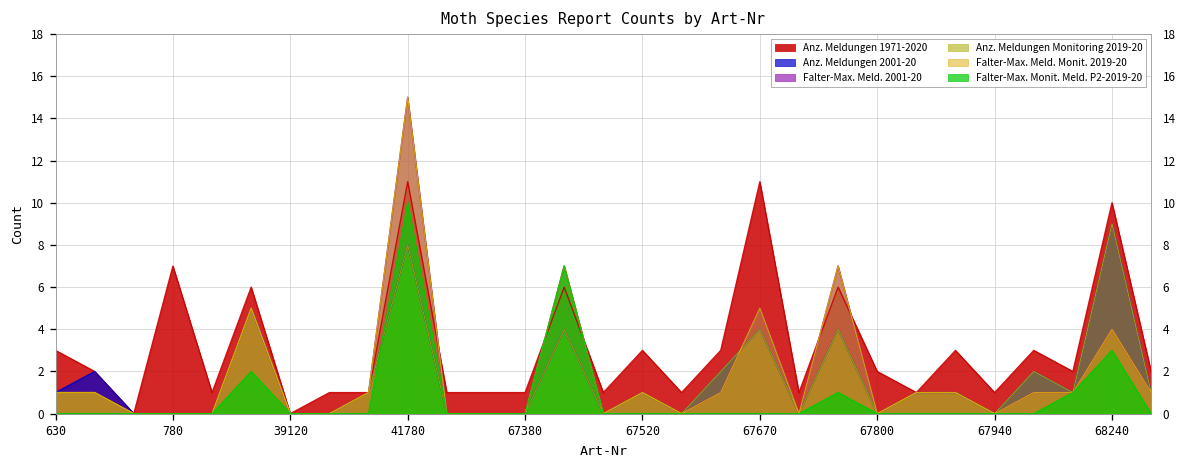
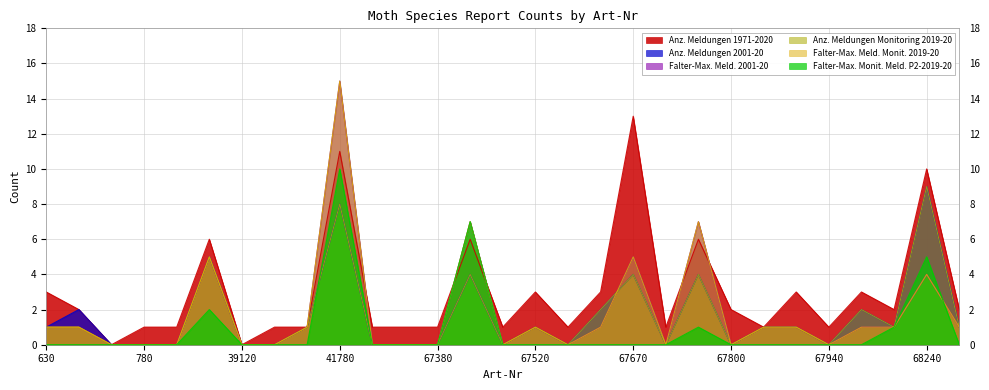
  {
    "Anz. Meldungen 1971-2020": {
      "630": 3,
-     "780": 7,
+     "780": 1,
      "41780": 11,
      "67380": 1,
      "67520": 3,
-     "67670": 11,
+     "67670": 13,
      "67800": 2,
      "67940": 1,
      "68240": 10
    },
    "Falter-Max. Monit. Meld. P2-2019-20": {
      "630": 0,
      "41780": 10,
      "67520": 0,
      "67670": 0,
-     "68240": 3
+     "68240": 5
    }
  }
